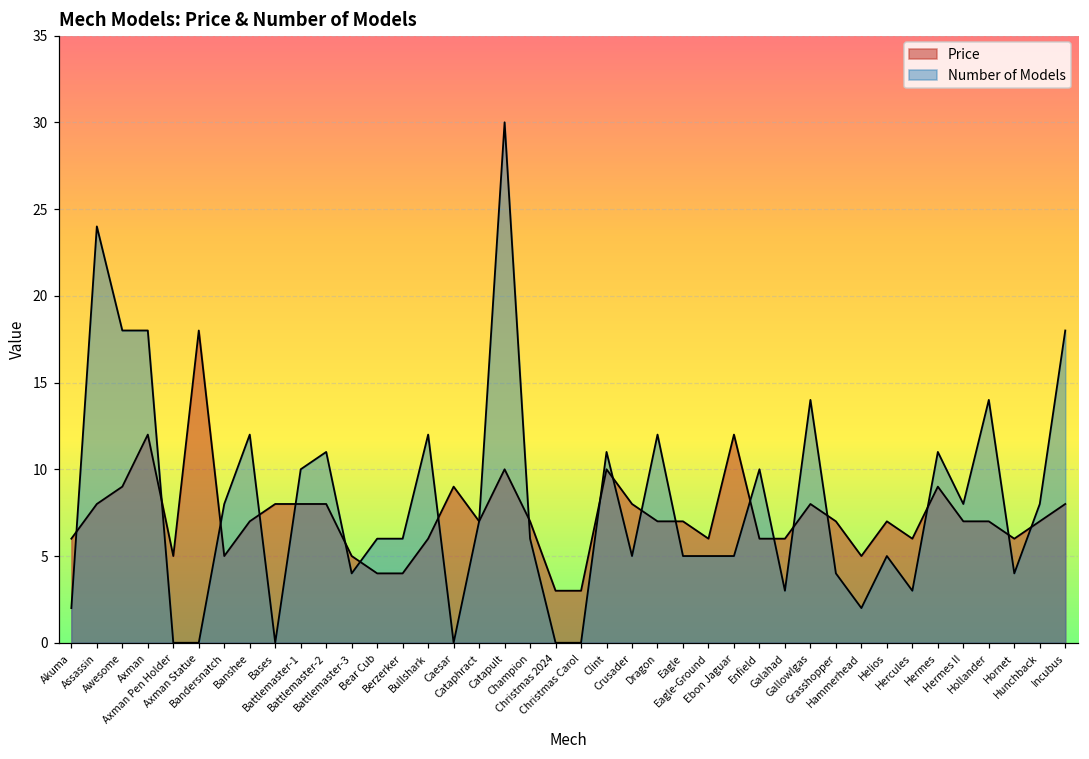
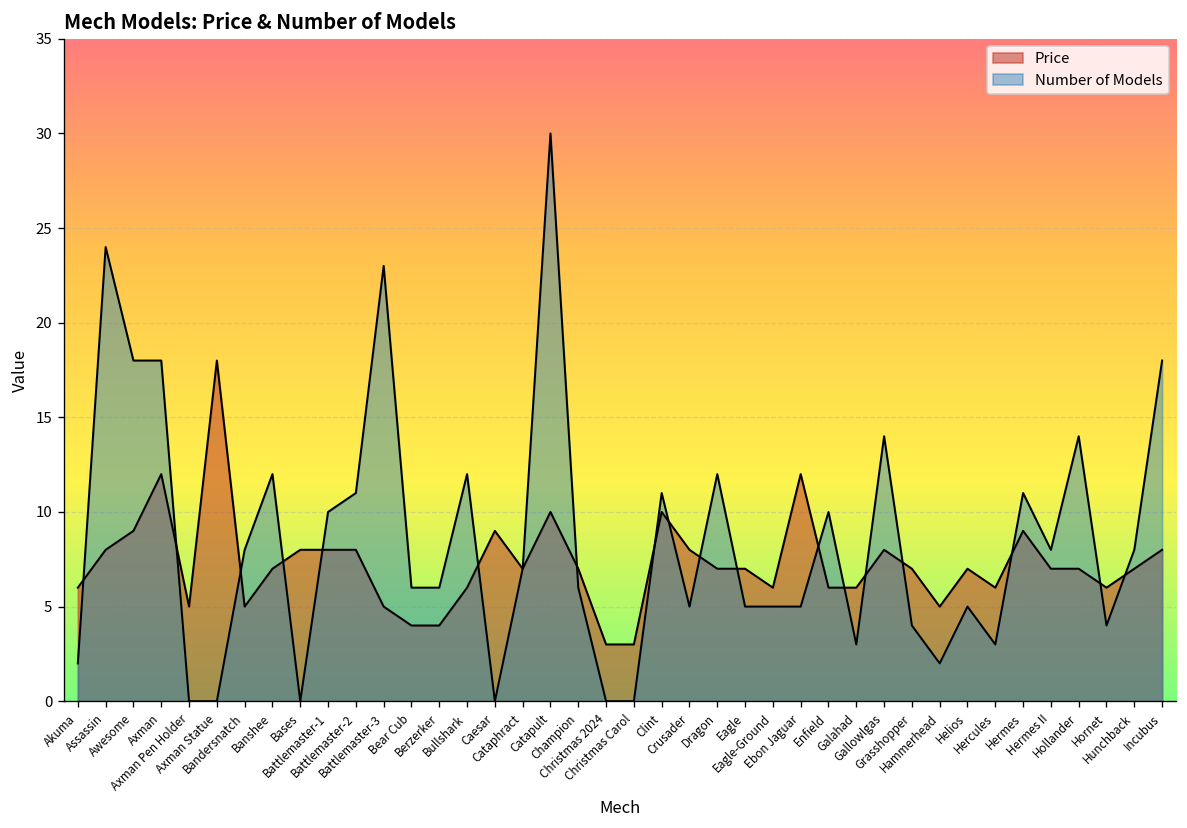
  {
    "Price": {
      "Akuma": 6,
      "Assassin": 8,
      "Awesome": 9,
      "Axman": 12,
      "Axman Pen Holder": 5,
      "Axman Statue": 18,
      "Bandersnatch": 5,
      "Banshee": 7,
      "Bases": 8,
      "Battlemaster-1": 8,
      "Battlemaster-2": 8,
      "Battlemaster-3": 5,
      "Bear Cub": 4,
      "Berzerker": 4,
      "Bullshark": 6,
      "Caesar": 9,
      "Catapult": 10,
      "Champion": 7,
      "Christmas 2024": 3,
      "Christmas Carol": 3,
      "Clint": 10,
      "Crusader": 8,
      "Dragon": 7,
      "Eagle": 7,
      "Eagle-Ground": 6,
      "Ebon Jaguar": 12,
      "Enfield": 6,
      "Galahad": 6,
      "Gallowlgas": 8,
      "Grasshopper": 7,
      "Hammerhead": 5,
      "Helios": 7,
      "Hercules": 6,
      "Hermes": 9,
      "Hermes II": 7,
      "Hollander": 7,
      "Hornet": 6,
      "Hunchback": 7,
      "Incubus": 8
    },
    "Number of Models": {
      "Akuma": 2,
      "Assassin": 24,
      "Awesome": 18,
      "Axman": 18,
      "Axman Pen Holder": 0,
      "Axman Statue": 0,
      "Bandersnatch": 8,
      "Banshee": 12,
      "Bases": 0,
      "Battlemaster-1": 10,
      "Battlemaster-2": 11,
-     "Battlemaster-3": 4,
+     "Battlemaster-3": 23,
      "Bear Cub": 6,
      "Berzerker": 6,
      "Bullshark": 12,
      "Caesar": 0,
      "Catapult": 30,
      "Champion": 6,
      "Christmas 2024": 0,
      "Christmas Carol": 0,
      "Clint": 11,
      "Crusader": 5,
      "Dragon": 12,
      "Eagle": 5,
      "Eagle-Ground": 5,
      "Ebon Jaguar": 5,
      "Enfield": 10,
      "Galahad": 3,
      "Gallowlgas": 14,
      "Grasshopper": 4,
      "Hammerhead": 2,
      "Helios": 5,
      "Hercules": 3,
      "Hermes": 11,
      "Hermes II": 8,
      "Hollander": 14,
      "Hornet": 4,
      "Hunchback": 8,
      "Incubus": 18
    }
  }
